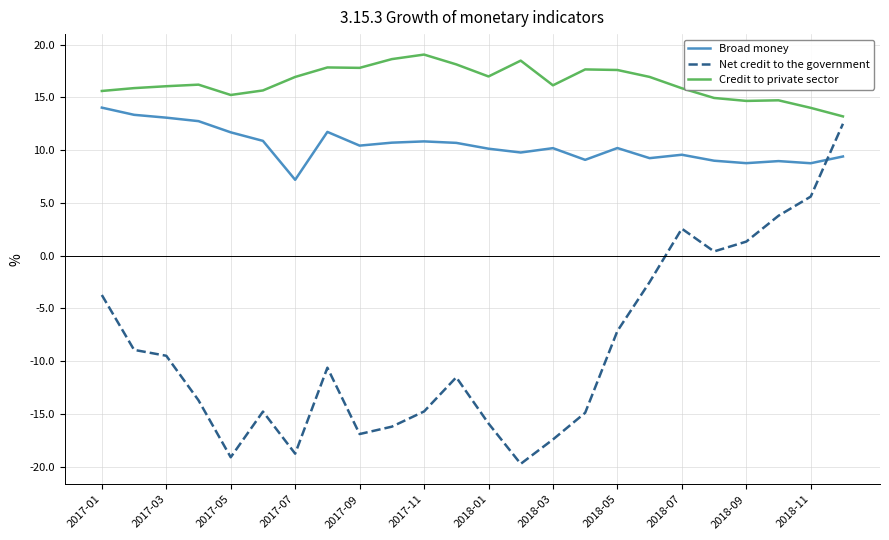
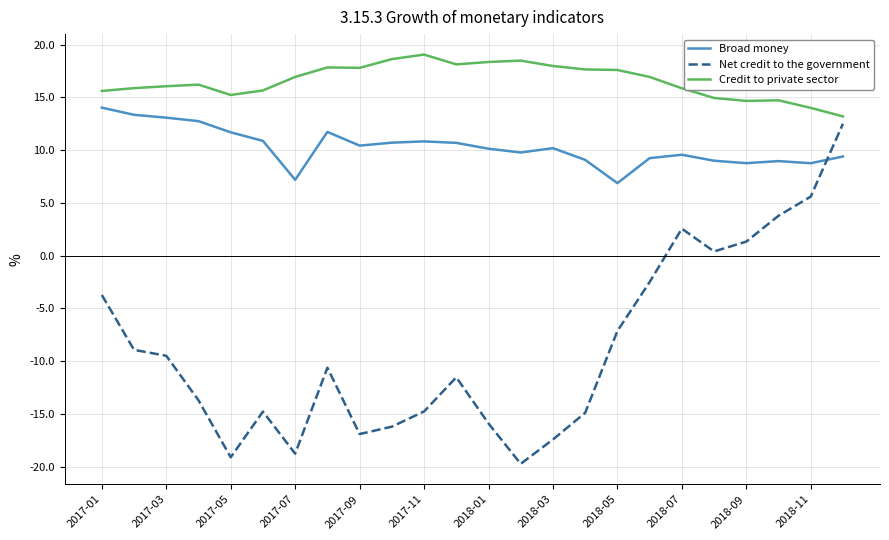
  {
    "Broad money": {
      "2017-01": 14.0,
      "2017-03": 13.1,
      "2017-05": 11.7,
      "2017-07": 7.2,
      "2017-09": 10.4,
      "2017-11": 10.8,
      "2018-01": 10.1,
      "2018-03": 10.2,
-     "2018-05": 10.2,
+     "2018-05": 6.9,
      "2018-07": 9.6,
      "2018-09": 8.8,
      "2018-11": 8.8
    },
    "Net credit to the government": {
      "2017-01": -3.7,
      "2017-03": -9.5,
      "2017-05": -19.1,
      "2017-07": -18.8,
      "2017-09": -16.9,
      "2017-11": -14.8,
      "2018-01": -15.9,
      "2018-03": -17.4,
      "2018-05": -7.1,
      "2018-07": 2.6,
      "2018-09": 1.3,
      "2018-11": 5.6
    },
    "Credit to private sector": {
      "2017-01": 15.6,
      "2017-03": 16.1,
      "2017-05": 15.2,
      "2017-07": 16.9,
      "2017-09": 17.8,
      "2017-11": 19.1,
-     "2018-01": 17.0,
-     "2018-03": 16.1,
+     "2018-01": 18.4,
+     "2018-03": 18.0,
      "2018-05": 17.6,
      "2018-07": 15.9,
      "2018-09": 14.7,
      "2018-11": 14.0
    }
  }
